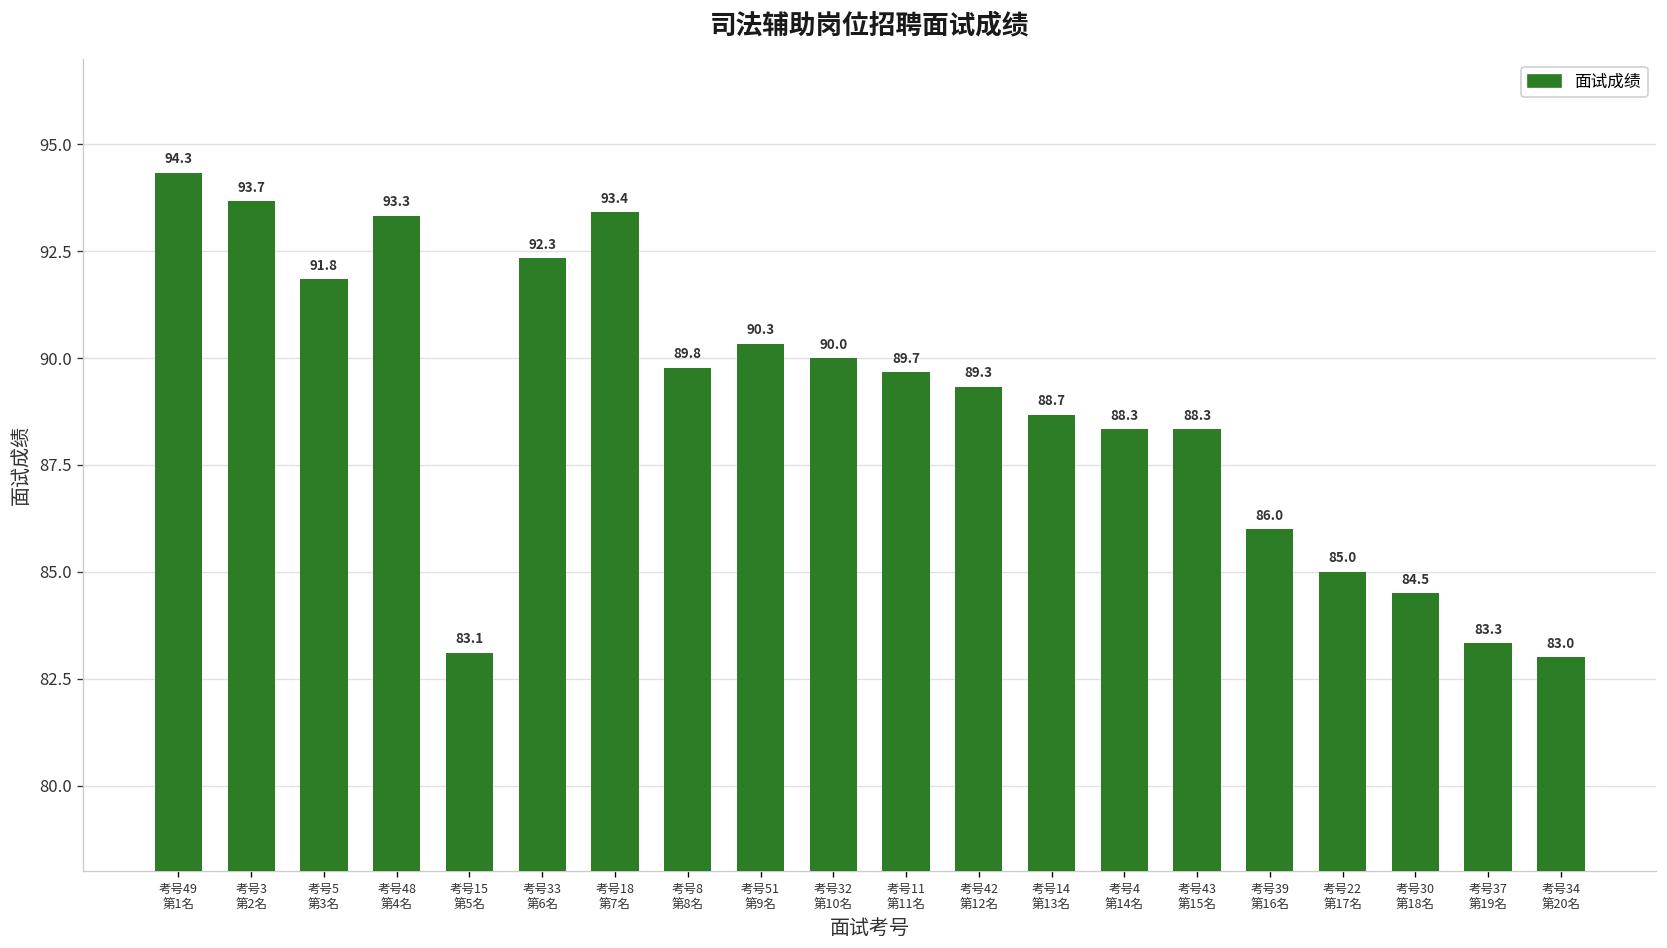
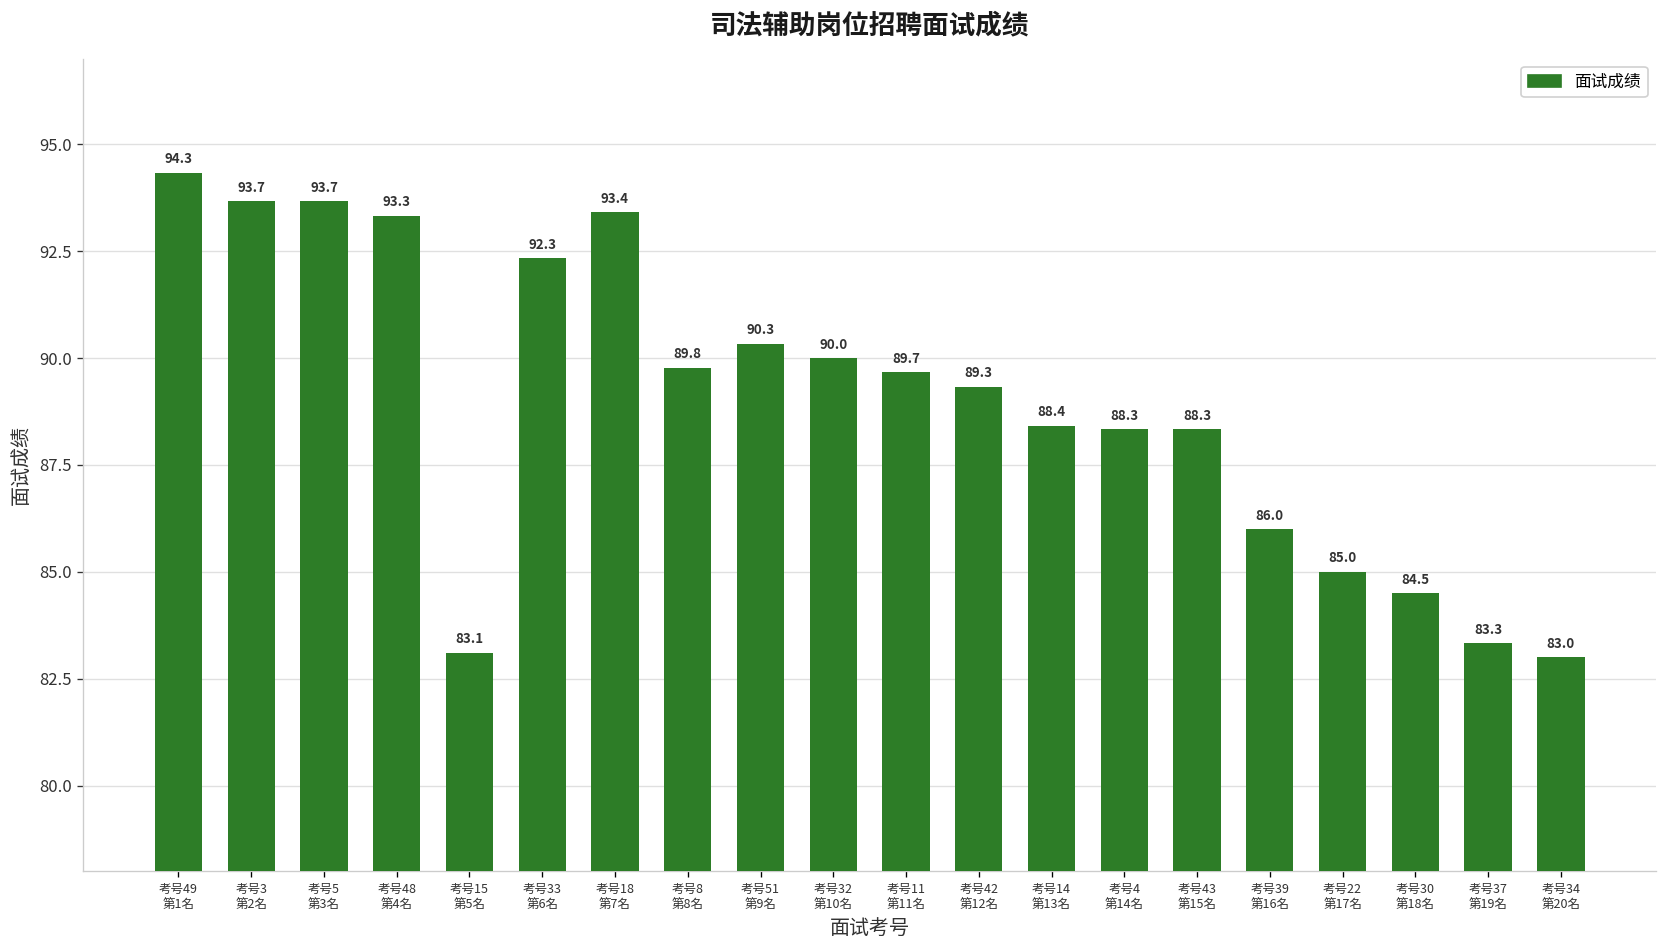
  {
    "考号49 第1名": 94.3,
    "考号3 第2名": 93.7,
-   "考号5 第3名": 91.8,
+   "考号5 第3名": 93.7,
    "考号48 第4名": 93.3,
    "考号15 第5名": 83.1,
    "考号33 第6名": 92.3,
    "考号18 第7名": 93.4,
    "考号8 第8名": 89.8,
    "考号51 第9名": 90.3,
    "考号32 第10名": 90.0,
    "考号11 第11名": 89.7,
    "考号42 第12名": 89.3,
-   "考号14 第13名": 88.7,
+   "考号14 第13名": 88.4,
    "考号4 第14名": 88.3,
    "考号43 第15名": 88.3,
    "考号39 第16名": 86.0,
    "考号22 第17名": 85.0,
    "考号30 第18名": 84.5,
    "考号37 第19名": 83.3,
    "考号34 第20名": 83.0
  }
